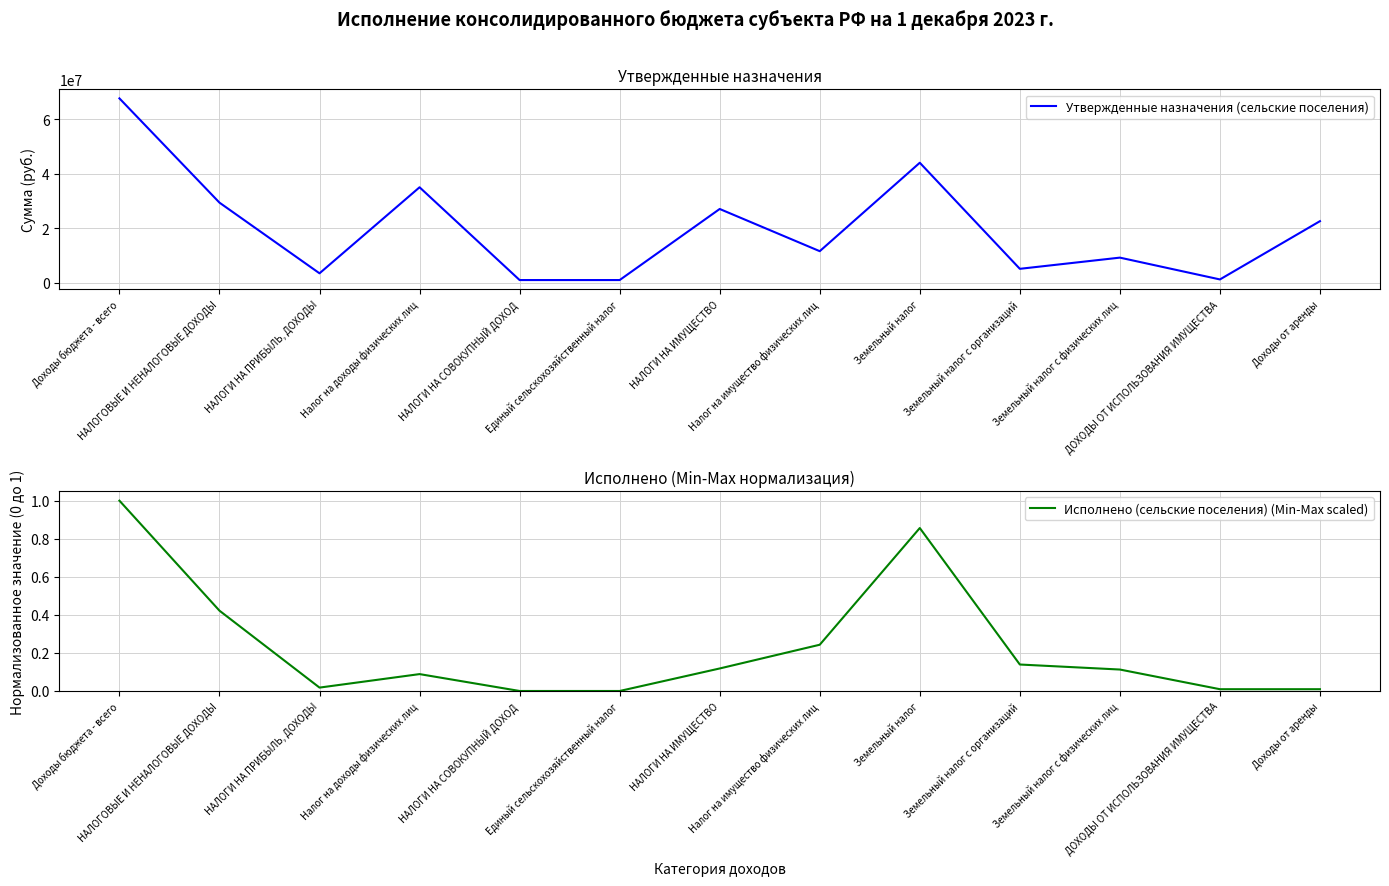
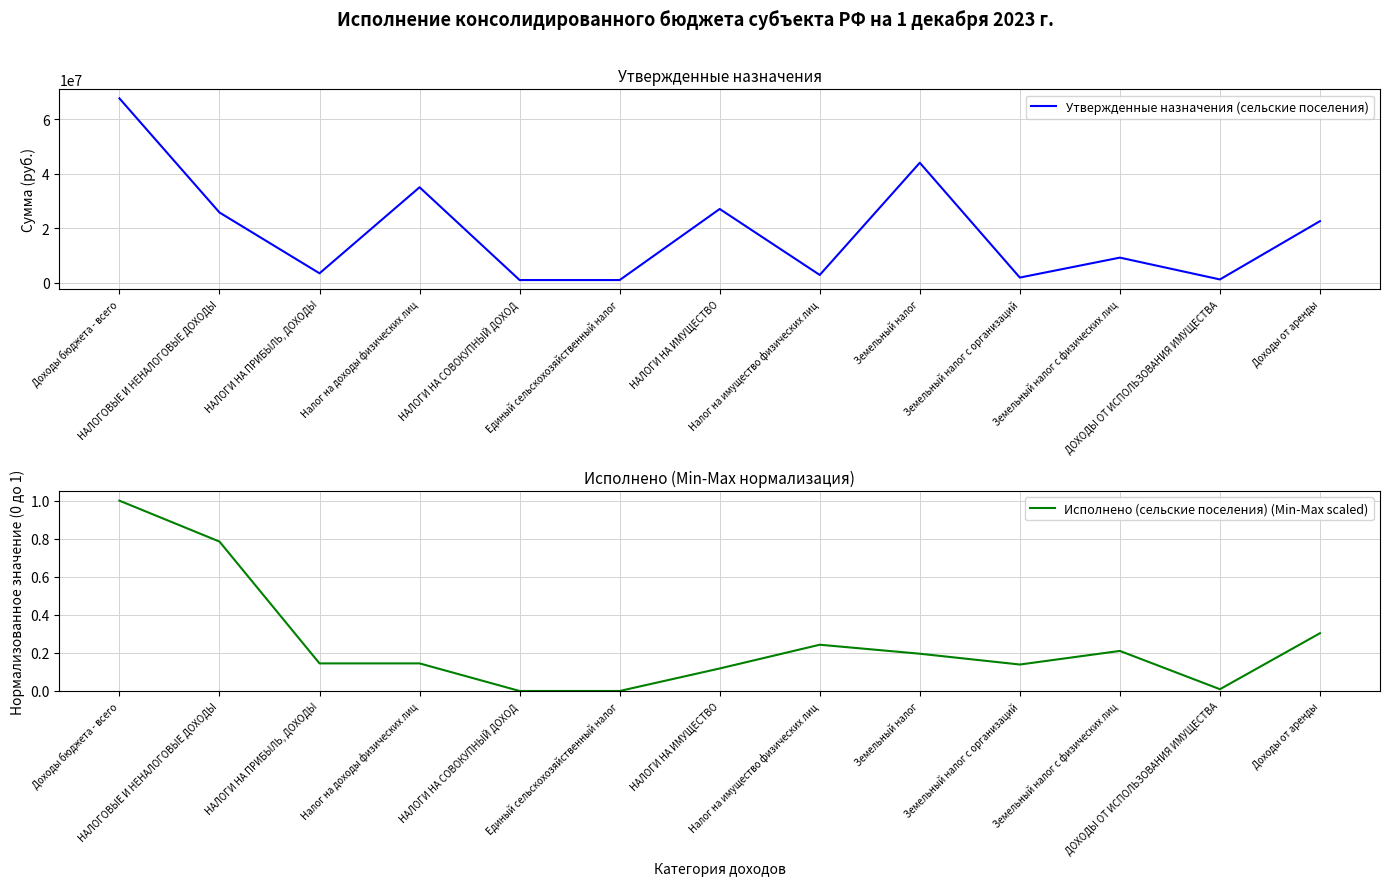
  {
    "Утвержденные назначения": {
      "Доходы бюджета - всего": 68000000,
-     "НАЛОГОВЫЕ И НЕНАЛОГОВЫЕ ДОХОДЫ": 29000000,
+     "НАЛОГОВЫЕ И НЕНАЛОГОВЫЕ ДОХОДЫ": 26000000,
      "НАЛОГИ НА ПРИБЫЛЬ, ДОХОДЫ": 3000000,
      "Налог на доходы физических лиц": 35000000,
      "НАЛОГИ НА СОВОКУПНЫЙ ДОХОД": 1000000,
      "Единый сельскохозяйственный налог": 1000000,
      "НАЛОГИ НА ИМУЩЕСТВО": 27000000,
-     "Налог на имущество физических лиц": 12000000,
+     "Налог на имущество физических лиц": 3000000,
      "Земельный налог": 44000000,
-     "Земельный налог с организаций": 5000000,
+     "Земельный налог с организаций": 2000000,
      "Земельный налог с физических лиц": 9000000,
      "ДОХОДЫ ОТ ИСПОЛЬЗОВАНИЯ ИМУЩЕСТВА": 1000000,
      "Доходы от аренды": 23000000
    },
    "Исполнено (Min-Max нормализация)": {
      "Доходы бюджета - всего": 1.00,
-     "НАЛОГОВЫЕ И НЕНАЛОГОВЫЕ ДОХОДЫ": 0.42,
-     "НАЛОГИ НА ПРИБЫЛЬ, ДОХОДЫ": 0.02,
-     "Налог на доходы физических лиц": 0.09,
+     "НАЛОГОВЫЕ И НЕНАЛОГОВЫЕ ДОХОДЫ": 0.79,
+     "НАЛОГИ НА ПРИБЫЛЬ, ДОХОДЫ": 0.14,
+     "Налог на доходы физических лиц": 0.14,
      "НАЛОГИ НА СОВОКУПНЫЙ ДОХОД": 0.00,
      "Единый сельскохозяйственный налог": 0.00,
      "НАЛОГИ НА ИМУЩЕСТВО": 0.12,
      "Налог на имущество физических лиц": 0.24,
-     "Земельный налог": 0.86,
+     "Земельный налог": 0.20,
      "Земельный налог с организаций": 0.14,
-     "Земельный налог с физических лиц": 0.11,
+     "Земельный налог с физических лиц": 0.21,
      "ДОХОДЫ ОТ ИСПОЛЬЗОВАНИЯ ИМУЩЕСТВА": 0.01,
-     "Доходы от аренды": 0.01
+     "Доходы от аренды": 0.30
    }
  }
